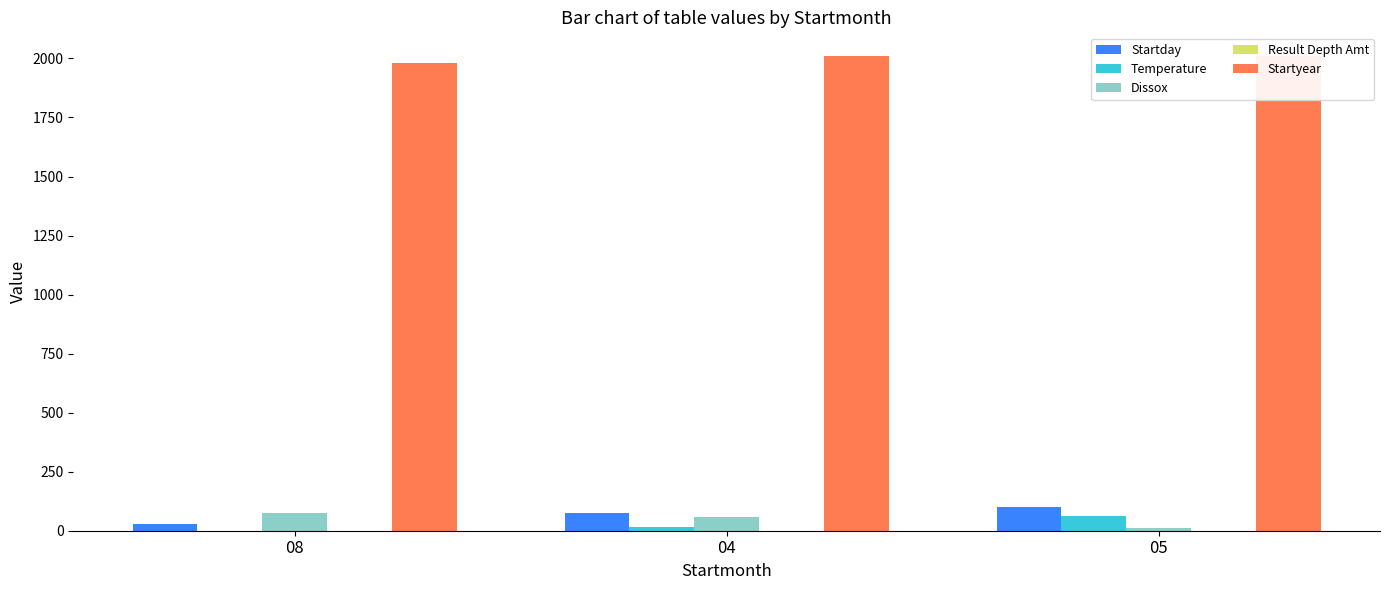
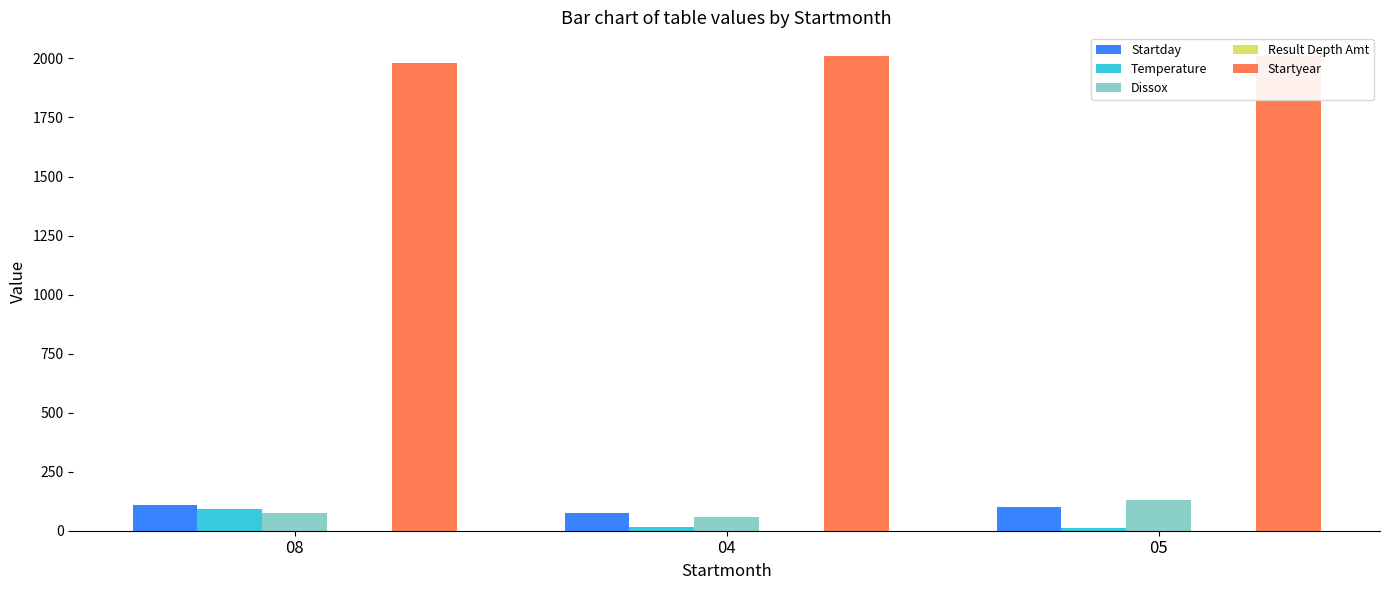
  {
    "Startday": {
-     "08": 30,
+     "08": 110,
      "04": 70,
      "05": 100
    },
    "Temperature": {
-     "08": 0,
+     "08": 90,
      "04": 20,
-     "05": 60
+     "05": 10
    },
    "Dissox": {
      "08": 70,
      "04": 60,
-     "05": 10
+     "05": 130
    },
    "Result Depth Amt": {
      "08": 0,
      "04": 0,
      "05": 0
    },
    "Startyear": {
      "08": 1980,
      "04": 2010
    }
  }
